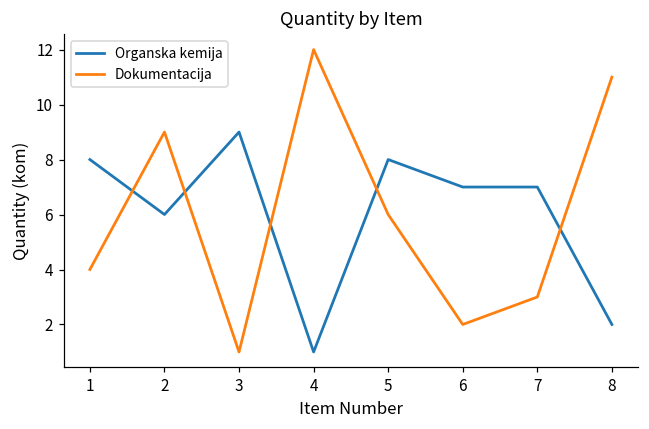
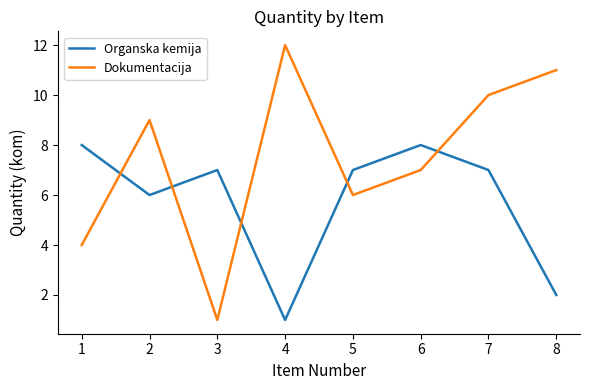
  {
    "Organska kemija": {
      "1": 8,
      "2": 6,
-     "3": 9,
+     "3": 7,
      "4": 1,
-     "5": 8,
-     "6": 7,
+     "5": 7,
+     "6": 8,
      "7": 7,
      "8": 2
    },
    "Dokumentacija": {
      "1": 4,
      "2": 9,
      "3": 1,
      "4": 12,
      "5": 6,
-     "6": 2,
-     "7": 3,
+     "6": 7,
+     "7": 10,
      "8": 11
    }
  }
